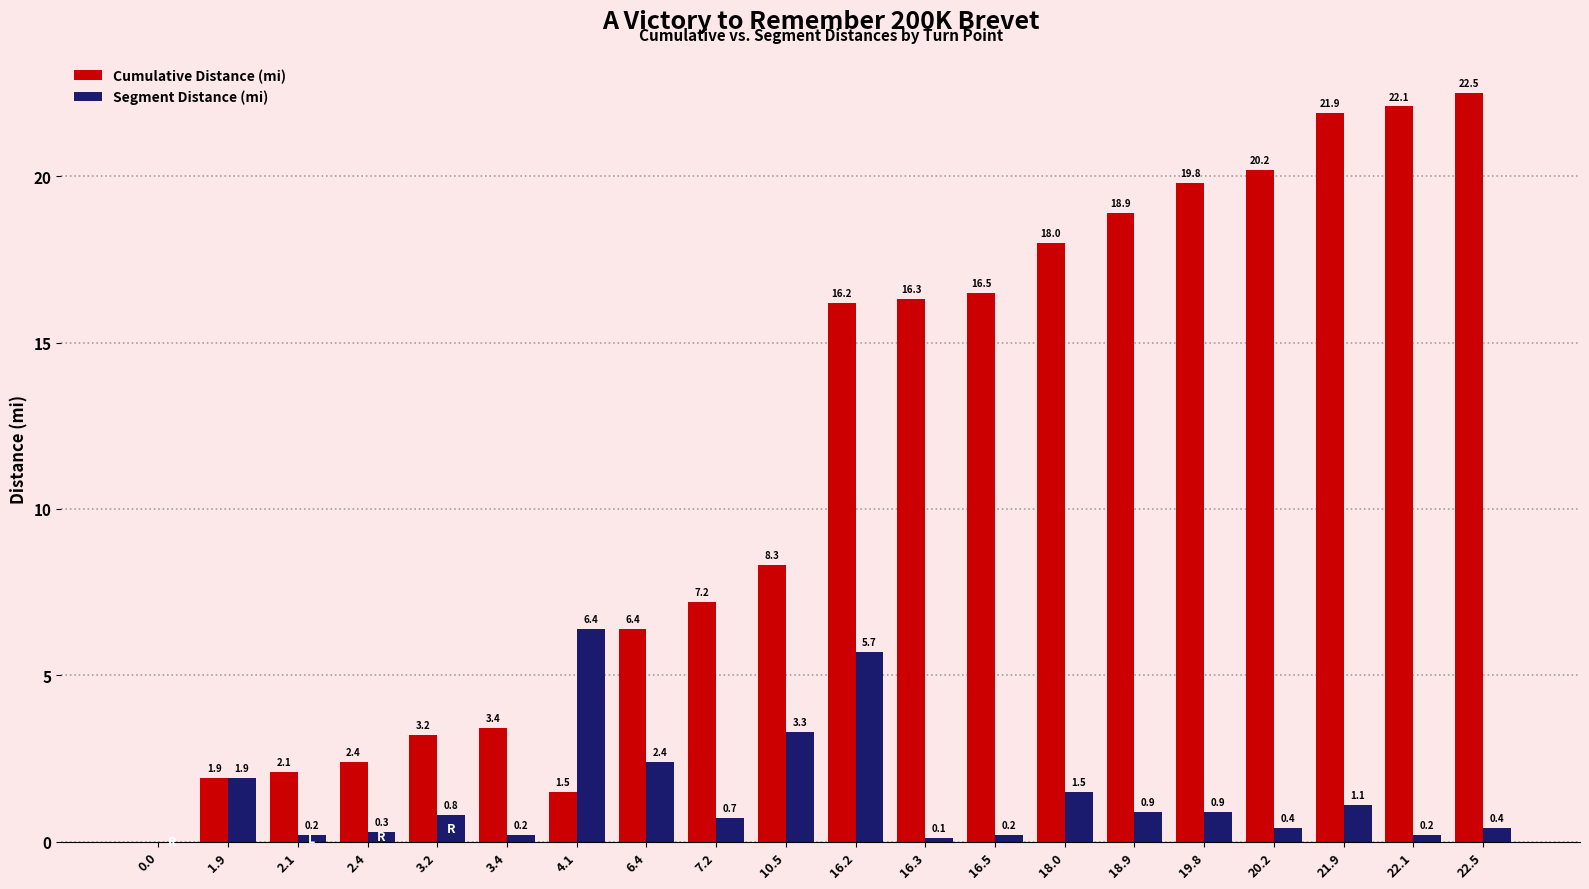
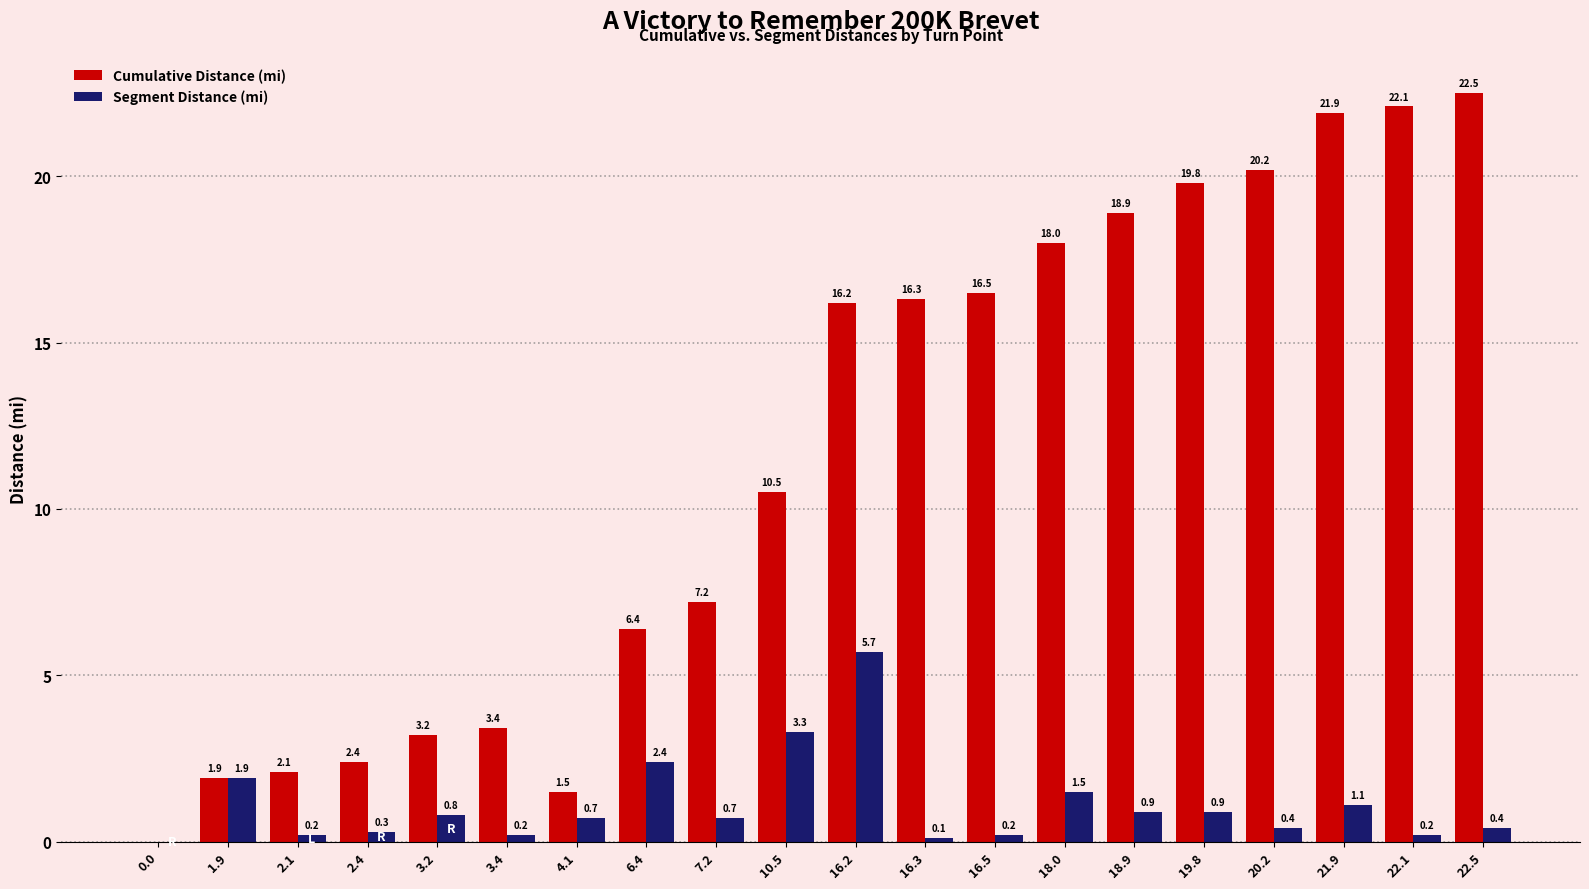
  {
    "Cumulative Distance (mi)": {
      "1.9": 1.9,
      "2.1": 2.1,
      "2.4": 2.4,
      "3.2": 3.2,
      "3.4": 3.4,
      "4.1": 1.5,
      "6.4": 6.4,
      "7.2": 7.2,
-     "10.5": 8.3,
+     "10.5": 10.5,
      "16.2": 16.2,
      "16.3": 16.3,
      "16.5": 16.5,
      "18.0": 18.0,
      "18.9": 18.9,
      "19.8": 19.8,
      "20.2": 20.2,
      "21.9": 21.9,
      "22.1": 22.1,
      "22.5": 22.5
    },
    "Segment Distance (mi)": {
      "1.9": 1.9,
      "2.1": 0.2,
      "2.4": 0.3,
      "3.2": 0.8,
      "3.4": 0.2,
-     "4.1": 6.4,
+     "4.1": 0.7,
      "6.4": 2.4,
      "7.2": 0.7,
      "10.5": 3.3,
      "16.2": 5.7,
      "16.3": 0.1,
      "16.5": 0.2,
      "18.0": 1.5,
      "18.9": 0.9,
      "19.8": 0.9,
      "20.2": 0.4,
      "21.9": 1.1,
      "22.1": 0.2,
      "22.5": 0.4
    }
  }
